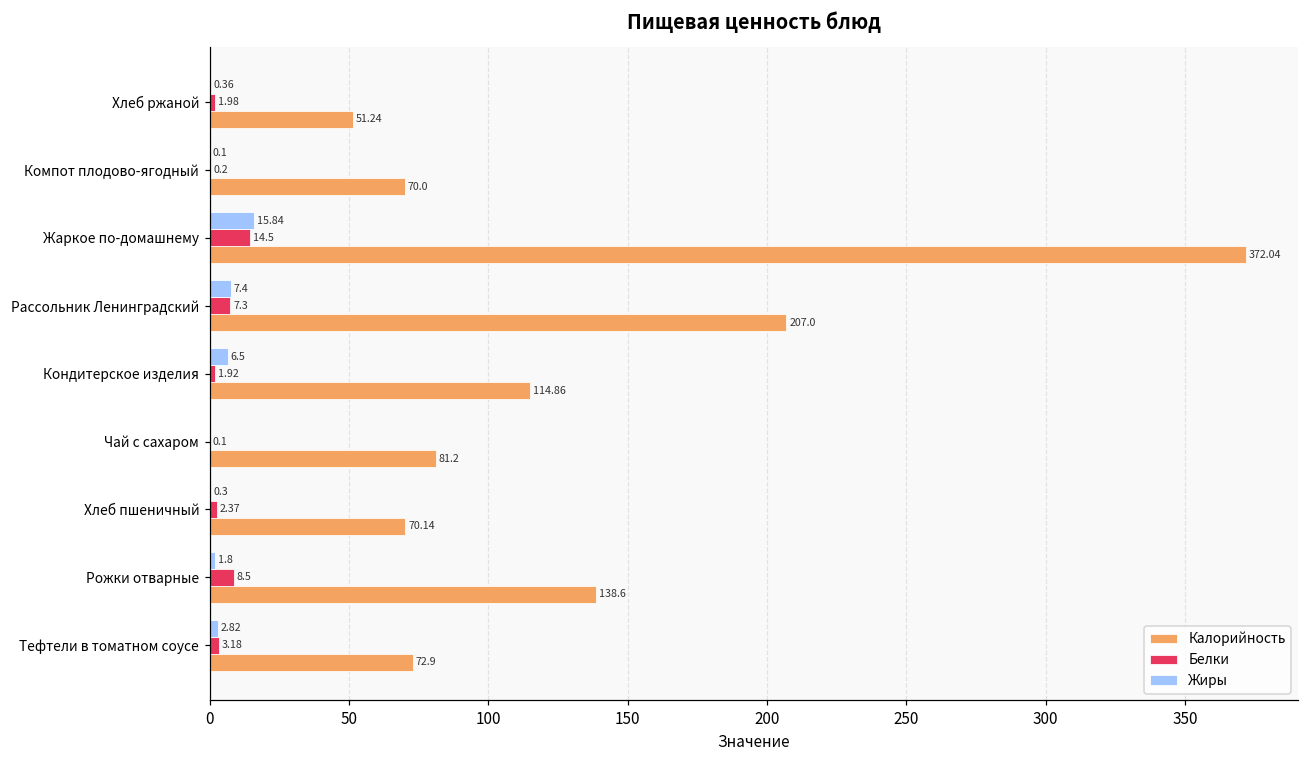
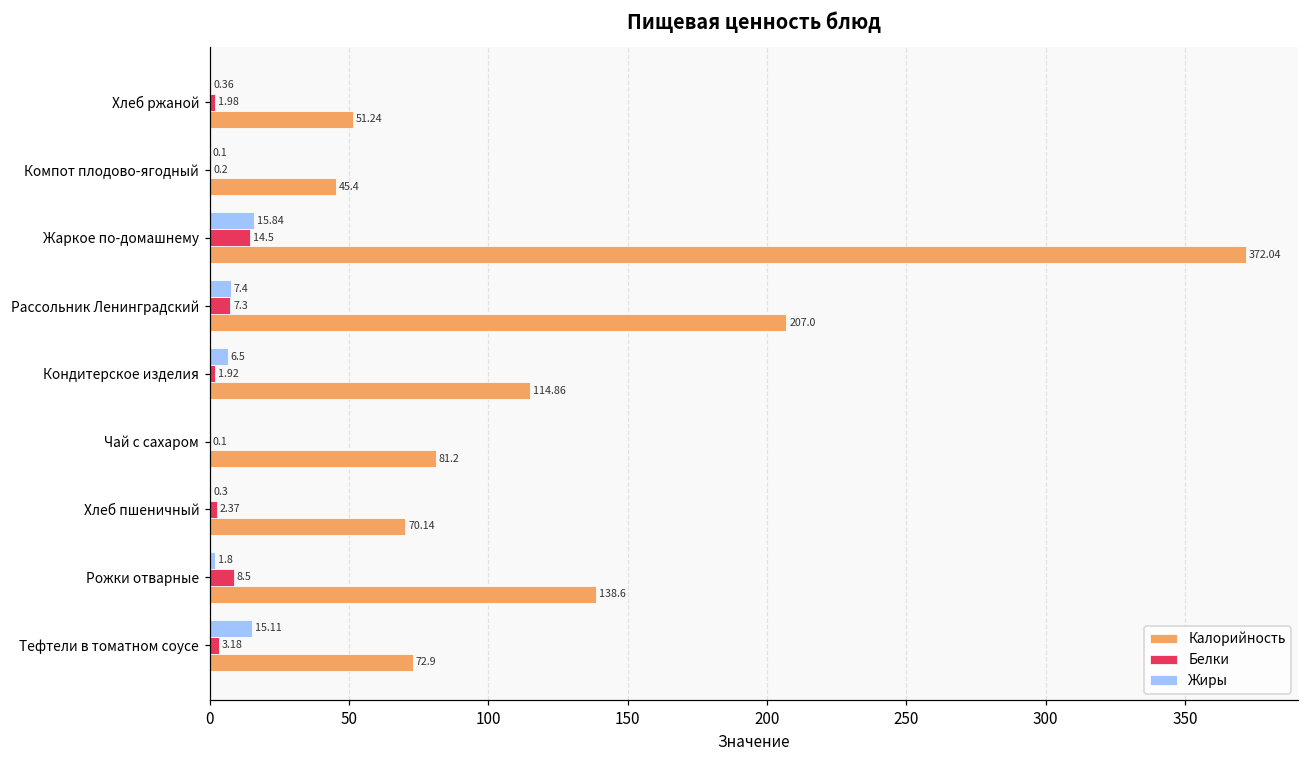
  {
    "Калорийность": {
      "Хлеб ржаной": 51.24,
-     "Компот плодово-ягодный": 70.0,
+     "Компот плодово-ягодный": 45.4,
      "Жаркое по-домашнему": 372.04,
      "Рассольник Ленинградский": 207.0,
      "Кондитерское изделия": 114.86,
      "Чай с сахаром": 81.2,
      "Хлеб пшеничный": 70.14,
      "Рожки отварные": 138.6,
      "Тефтели в томатном соусе": 72.9
    },
    "Белки": {
      "Хлеб ржаной": 1.98,
      "Компот плодово-ягодный": 0.2,
      "Жаркое по-домашнему": 14.5,
      "Рассольник Ленинградский": 7.3,
      "Кондитерское изделия": 1.92,
      "Чай с сахаром": 0.1,
      "Хлеб пшеничный": 2.37,
      "Рожки отварные": 8.5,
      "Тефтели в томатном соусе": 3.18
    },
    "Жиры": {
      "Хлеб ржаной": 0.36,
      "Компот плодово-ягодный": 0.1,
      "Жаркое по-домашнему": 15.84,
      "Рассольник Ленинградский": 7.4,
      "Кондитерское изделия": 6.5,
      "Хлеб пшеничный": 0.3,
      "Рожки отварные": 1.8,
-     "Тефтели в томатном соусе": 2.82
+     "Тефтели в томатном соусе": 15.11
    }
  }
